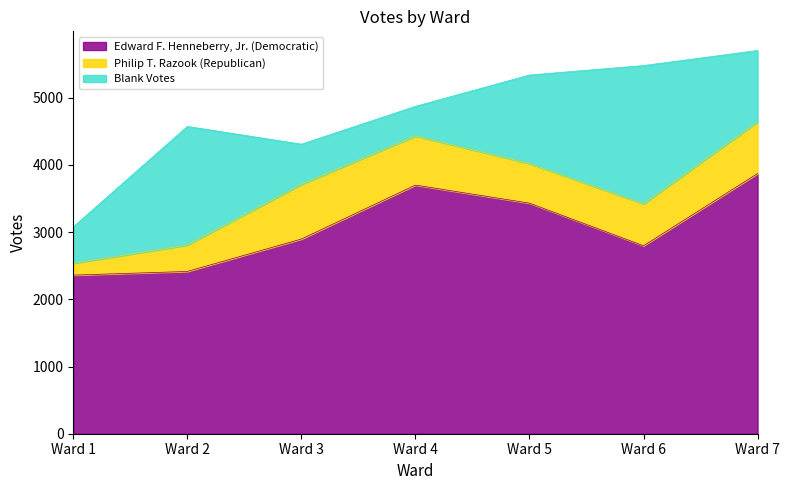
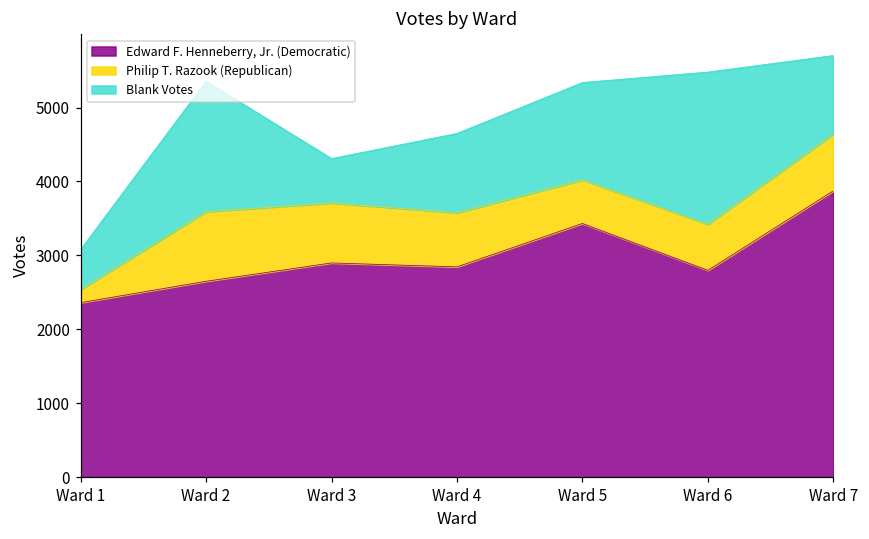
  {
    "Edward F. Henneberry, Jr. (Democratic)": {
      "Ward 1": 2400,
-     "Ward 2": 2400,
+     "Ward 2": 2600,
      "Ward 3": 2900,
-     "Ward 4": 3700,
+     "Ward 4": 2800,
      "Ward 5": 3400,
      "Ward 6": 2800,
      "Ward 7": 3900
    },
    "Philip T. Razook (Republican)": {
      "Ward 1": 200,
-     "Ward 2": 400,
+     "Ward 2": 900,
      "Ward 3": 800,
      "Ward 4": 700,
      "Ward 5": 600,
      "Ward 6": 600,
      "Ward 7": 800
    },
    "Blank Votes": {
      "Ward 1": 500,
      "Ward 3": 600,
-     "Ward 4": 400,
+     "Ward 4": 1100,
      "Ward 5": 1300,
      "Ward 6": 2100,
      "Ward 7": 1100
    }
  }
